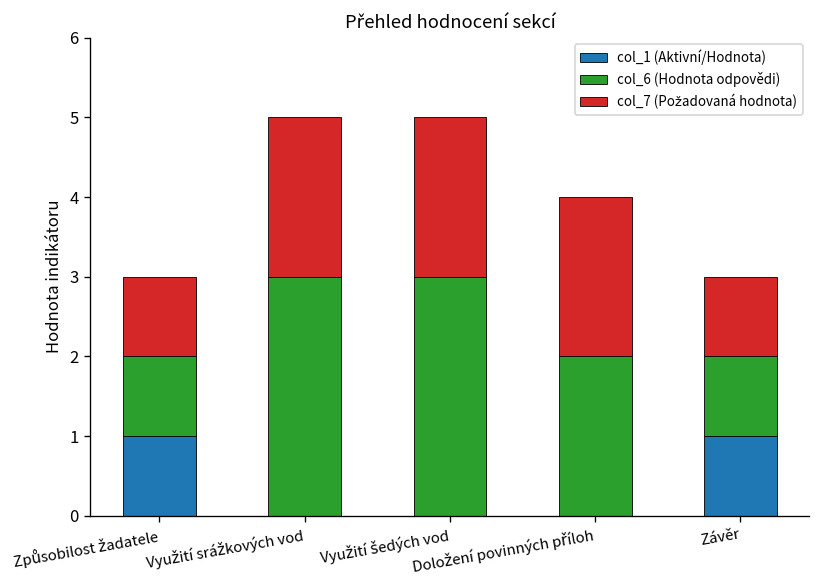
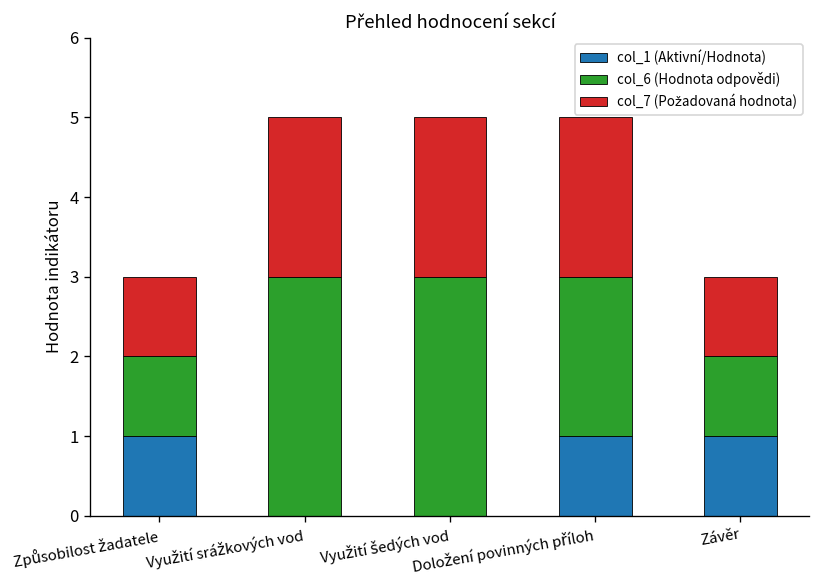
  {
    "col_1 (Aktivní/Hodnota)": {
      "Způsobilost žadatele": 1,
      "Využití srážkových vod": 0,
      "Využití šedých vod": 0,
-     "Doložení povinných příloh": 0,
+     "Doložení povinných příloh": 1,
      "Závěr": 1
    },
    "col_7 (Požadovaná hodnota)": {
      "Způsobilost žadatele": 1,
      "Využití srážkových vod": 2,
      "Využití šedých vod": 2,
      "Doložení povinných příloh": 2,
      "Závěr": 1
    }
  }
